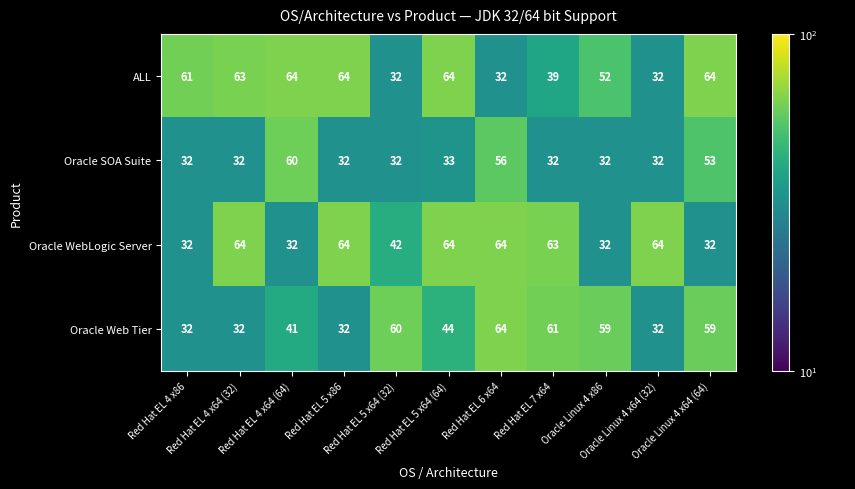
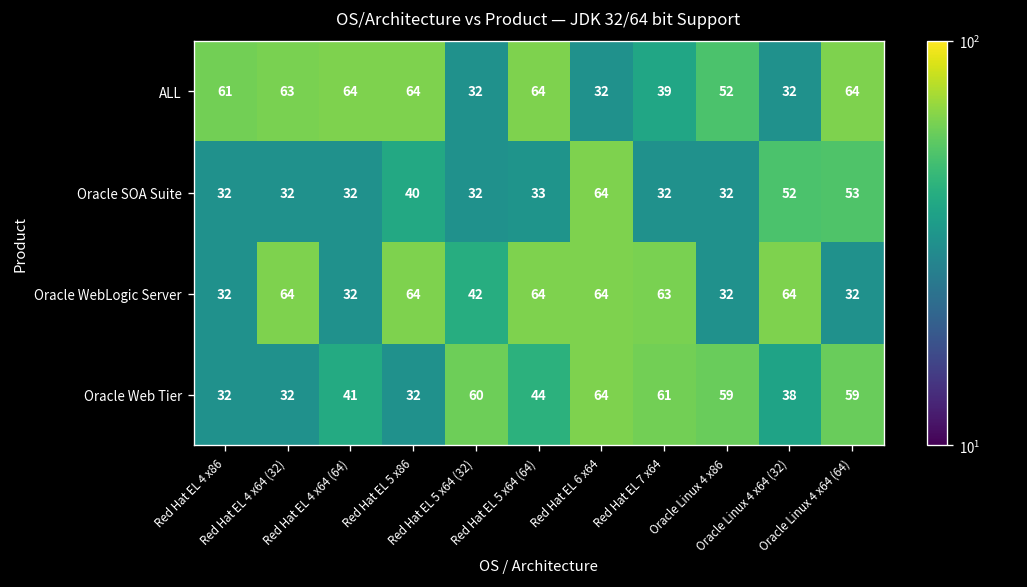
  {
    "ALL": {
      "Red Hat EL 4 x86": 61,
      "Red Hat EL 4 x64 (32)": 63,
      "Red Hat EL 4 x64 (64)": 64,
      "Red Hat EL 5 x86": 64,
      "Red Hat EL 5 x64 (32)": 32,
      "Red Hat EL 5 x64 (64)": 64,
      "Red Hat EL 6 x64": 32,
      "Red Hat EL 7 x64": 39,
      "Oracle Linux 4 x86": 52,
      "Oracle Linux 4 x64 (32)": 32,
      "Oracle Linux 4 x64 (64)": 64
    },
    "Oracle SOA Suite": {
      "Red Hat EL 4 x86": 32,
      "Red Hat EL 4 x64 (32)": 32,
-     "Red Hat EL 4 x64 (64)": 60,
-     "Red Hat EL 5 x86": 32,
+     "Red Hat EL 4 x64 (64)": 32,
+     "Red Hat EL 5 x86": 40,
      "Red Hat EL 5 x64 (32)": 32,
      "Red Hat EL 5 x64 (64)": 33,
-     "Red Hat EL 6 x64": 56,
+     "Red Hat EL 6 x64": 64,
      "Red Hat EL 7 x64": 32,
      "Oracle Linux 4 x86": 32,
-     "Oracle Linux 4 x64 (32)": 32,
+     "Oracle Linux 4 x64 (32)": 52,
      "Oracle Linux 4 x64 (64)": 53
    },
    "Oracle WebLogic Server": {
      "Red Hat EL 4 x86": 32,
      "Red Hat EL 4 x64 (32)": 64,
      "Red Hat EL 4 x64 (64)": 32,
      "Red Hat EL 5 x86": 64,
      "Red Hat EL 5 x64 (32)": 42,
      "Red Hat EL 5 x64 (64)": 64,
      "Red Hat EL 6 x64": 64,
      "Red Hat EL 7 x64": 63,
      "Oracle Linux 4 x86": 32,
      "Oracle Linux 4 x64 (32)": 64,
      "Oracle Linux 4 x64 (64)": 32
    },
    "Oracle Web Tier": {
      "Red Hat EL 4 x86": 32,
      "Red Hat EL 4 x64 (32)": 32,
      "Red Hat EL 4 x64 (64)": 41,
      "Red Hat EL 5 x86": 32,
      "Red Hat EL 5 x64 (32)": 60,
      "Red Hat EL 5 x64 (64)": 44,
      "Red Hat EL 6 x64": 64,
      "Red Hat EL 7 x64": 61,
      "Oracle Linux 4 x86": 59,
-     "Oracle Linux 4 x64 (32)": 32,
+     "Oracle Linux 4 x64 (32)": 38,
      "Oracle Linux 4 x64 (64)": 59
    }
  }
